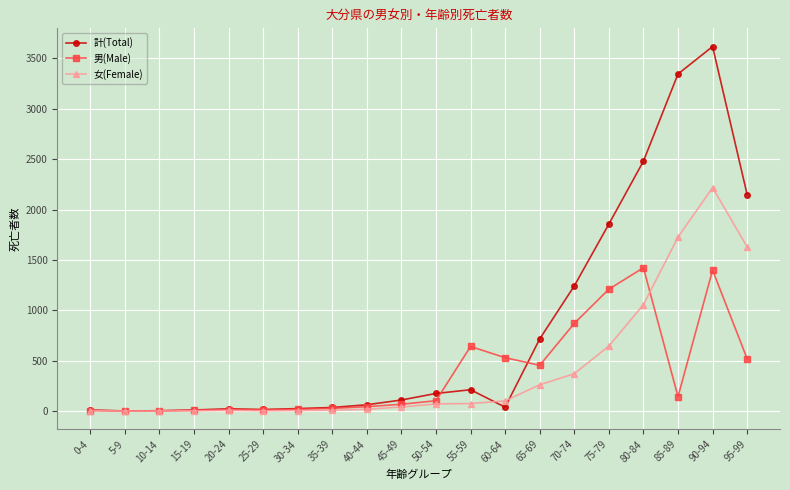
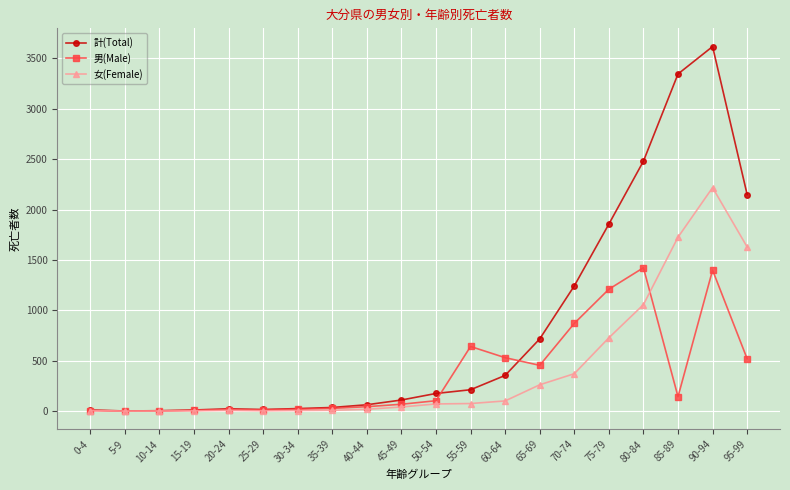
  {
    "計(Total)": {
      "45-49": 110,
      "50-54": 180,
      "55-59": 210,
-     "60-64": 40,
+     "60-64": 360,
      "65-69": 720,
      "70-74": 1240,
      "75-79": 1860,
      "80-84": 2480,
      "85-89": 3350,
      "90-94": 3620,
      "95-99": 2150
    },
    "男(Male)": {
      "45-49": 70,
      "50-54": 100,
      "55-59": 640,
      "60-64": 530,
      "65-69": 460,
      "70-74": 870,
      "75-79": 1210,
      "80-84": 1420,
      "85-89": 140,
      "90-94": 1400,
      "95-99": 520
    },
    "女(Female)": {
      "40-44": 20,
      "45-49": 40,
      "50-54": 70,
      "55-59": 80,
      "60-64": 100,
      "65-69": 260,
      "70-74": 370,
-     "75-79": 650,
+     "75-79": 730,
      "80-84": 1060,
      "85-89": 1730,
      "90-94": 2220,
      "95-99": 1630
    }
  }
